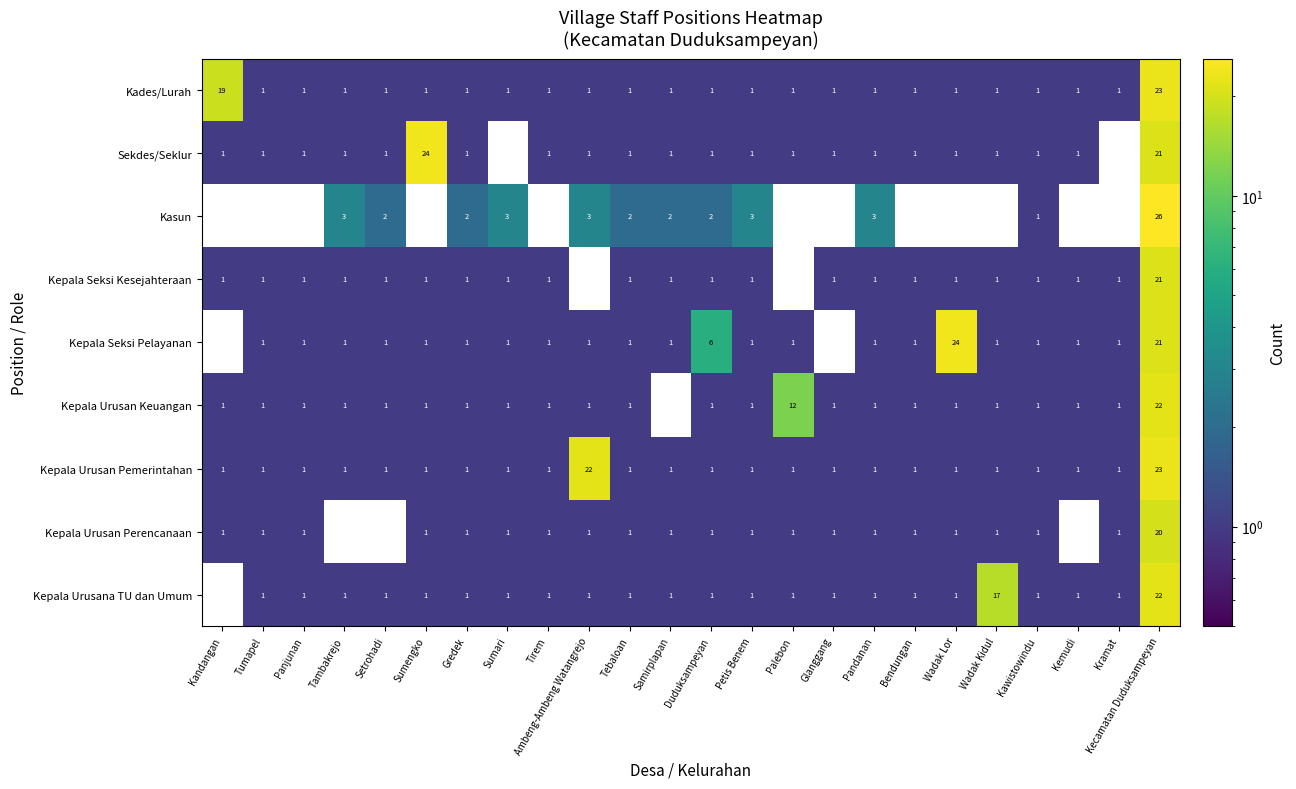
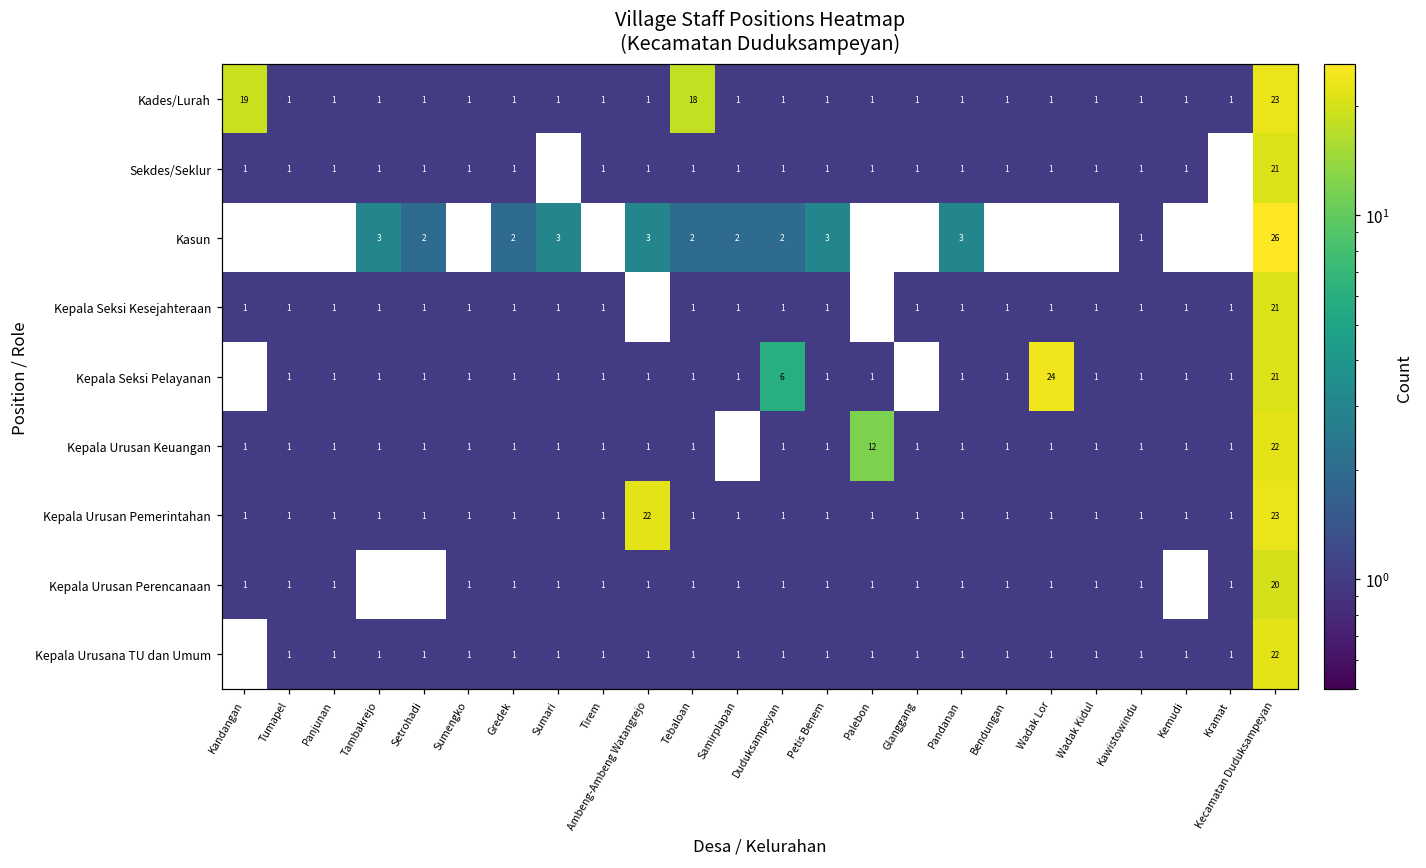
  {
    "Kades/Lurah": {
      "Kandangan": 19,
      "Tumapel": 1,
      "Panjunan": 1,
      "Tambakrejo": 1,
      "Setrohadi": 1,
      "Sumengko": 1,
      "Gredek": 1,
      "Sumari": 1,
      "Tirem": 1,
      "Ambeng-Ambeng Watangrejo": 1,
-     "Tebaloan": 1,
+     "Tebaloan": 18,
      "Samirplapan": 1,
      "Duduksampeyan": 1,
      "Petis Benem": 1,
      "Palebon": 1,
      "Glanggang": 1,
      "Pandanan": 1,
      "Bendungan": 1,
      "Wadak Lor": 1,
      "Wadak Kidul": 1,
      "Kawistowindu": 1,
      "Kemudi": 1,
      "Kramat": 1,
      "Kecamatan Duduksampeyan": 23
    },
    "Sekdes/Seklur": {
      "Kandangan": 1,
      "Tumapel": 1,
      "Panjunan": 1,
      "Tambakrejo": 1,
      "Setrohadi": 1,
-     "Sumengko": 24,
+     "Sumengko": 1,
      "Gredek": 1,
      "Tirem": 1,
      "Ambeng-Ambeng Watangrejo": 1,
      "Tebaloan": 1,
      "Samirplapan": 1,
      "Duduksampeyan": 1,
      "Petis Benem": 1,
      "Palebon": 1,
      "Glanggang": 1,
      "Pandanan": 1,
      "Bendungan": 1,
      "Wadak Lor": 1,
      "Wadak Kidul": 1,
      "Kawistowindu": 1,
      "Kemudi": 1,
      "Kecamatan Duduksampeyan": 21
    },
    "Kasun": {
      "Tambakrejo": 3,
      "Setrohadi": 2,
      "Gredek": 2,
      "Sumari": 3,
      "Ambeng-Ambeng Watangrejo": 3,
      "Tebaloan": 2,
      "Samirplapan": 2,
      "Duduksampeyan": 2,
      "Petis Benem": 3,
      "Pandanan": 3,
      "Kawistowindu": 1,
      "Kecamatan Duduksampeyan": 26
    },
    "Kepala Seksi Kesejahteraan": {
      "Kandangan": 1,
      "Tumapel": 1,
      "Panjunan": 1,
      "Tambakrejo": 1,
      "Setrohadi": 1,
      "Sumengko": 1,
      "Gredek": 1,
      "Sumari": 1,
      "Tirem": 1,
      "Tebaloan": 1,
      "Samirplapan": 1,
      "Duduksampeyan": 1,
      "Petis Benem": 1,
      "Glanggang": 1,
      "Pandanan": 1,
      "Bendungan": 1,
      "Wadak Lor": 1,
      "Wadak Kidul": 1,
      "Kawistowindu": 1,
      "Kemudi": 1,
      "Kramat": 1,
      "Kecamatan Duduksampeyan": 21
    },
    "Kepala Seksi Pelayanan": {
      "Tumapel": 1,
      "Panjunan": 1,
      "Tambakrejo": 1,
      "Setrohadi": 1,
      "Sumengko": 1,
      "Gredek": 1,
      "Sumari": 1,
      "Tirem": 1,
      "Ambeng-Ambeng Watangrejo": 1,
      "Tebaloan": 1,
      "Samirplapan": 1,
      "Duduksampeyan": 6,
      "Petis Benem": 1,
      "Palebon": 1,
      "Pandanan": 1,
      "Bendungan": 1,
      "Wadak Lor": 24,
      "Wadak Kidul": 1,
      "Kawistowindu": 1,
      "Kemudi": 1,
      "Kramat": 1,
      "Kecamatan Duduksampeyan": 21
    },
    "Kepala Urusan Keuangan": {
      "Kandangan": 1,
      "Tumapel": 1,
      "Panjunan": 1,
      "Tambakrejo": 1,
      "Setrohadi": 1,
      "Sumengko": 1,
      "Gredek": 1,
      "Sumari": 1,
      "Tirem": 1,
      "Ambeng-Ambeng Watangrejo": 1,
      "Tebaloan": 1,
      "Duduksampeyan": 1,
      "Petis Benem": 1,
      "Palebon": 12,
      "Glanggang": 1,
      "Pandanan": 1,
      "Bendungan": 1,
      "Wadak Lor": 1,
      "Wadak Kidul": 1,
      "Kawistowindu": 1,
      "Kemudi": 1,
      "Kramat": 1,
      "Kecamatan Duduksampeyan": 22
    },
    "Kepala Urusan Pemerintahan": {
      "Kandangan": 1,
      "Tumapel": 1,
      "Panjunan": 1,
      "Tambakrejo": 1,
      "Setrohadi": 1,
      "Sumengko": 1,
      "Gredek": 1,
      "Sumari": 1,
      "Tirem": 1,
      "Ambeng-Ambeng Watangrejo": 22,
      "Tebaloan": 1,
      "Samirplapan": 1,
      "Duduksampeyan": 1,
      "Petis Benem": 1,
      "Palebon": 1,
      "Glanggang": 1,
      "Pandanan": 1,
      "Bendungan": 1,
      "Wadak Lor": 1,
      "Wadak Kidul": 1,
      "Kawistowindu": 1,
      "Kemudi": 1,
      "Kramat": 1,
      "Kecamatan Duduksampeyan": 23
    },
    "Kepala Urusan Perencanaan": {
      "Kandangan": 1,
      "Tumapel": 1,
      "Panjunan": 1,
      "Sumengko": 1,
      "Gredek": 1,
      "Sumari": 1,
      "Tirem": 1,
      "Ambeng-Ambeng Watangrejo": 1,
      "Tebaloan": 1,
      "Samirplapan": 1,
      "Duduksampeyan": 1,
      "Petis Benem": 1,
      "Palebon": 1,
      "Glanggang": 1,
      "Pandanan": 1,
      "Bendungan": 1,
      "Wadak Lor": 1,
      "Wadak Kidul": 1,
      "Kawistowindu": 1,
      "Kramat": 1,
      "Kecamatan Duduksampeyan": 20
    },
    "Kepala Urusana TU dan Umum": {
      "Tumapel": 1,
      "Panjunan": 1,
      "Tambakrejo": 1,
      "Setrohadi": 1,
      "Sumengko": 1,
      "Gredek": 1,
      "Sumari": 1,
      "Tirem": 1,
      "Ambeng-Ambeng Watangrejo": 1,
      "Tebaloan": 1,
      "Samirplapan": 1,
      "Duduksampeyan": 1,
      "Petis Benem": 1,
      "Palebon": 1,
      "Glanggang": 1,
      "Pandanan": 1,
      "Bendungan": 1,
      "Wadak Lor": 1,
-     "Wadak Kidul": 17,
+     "Wadak Kidul": 1,
      "Kawistowindu": 1,
      "Kemudi": 1,
      "Kramat": 1,
      "Kecamatan Duduksampeyan": 22
    }
  }
